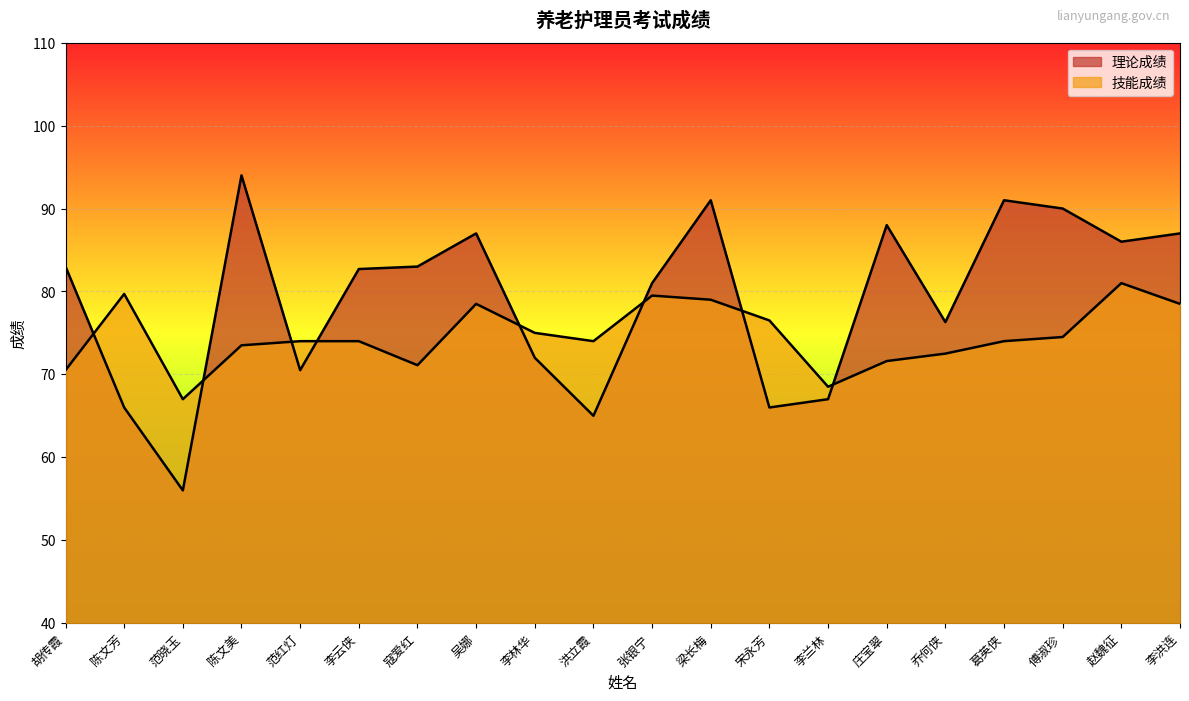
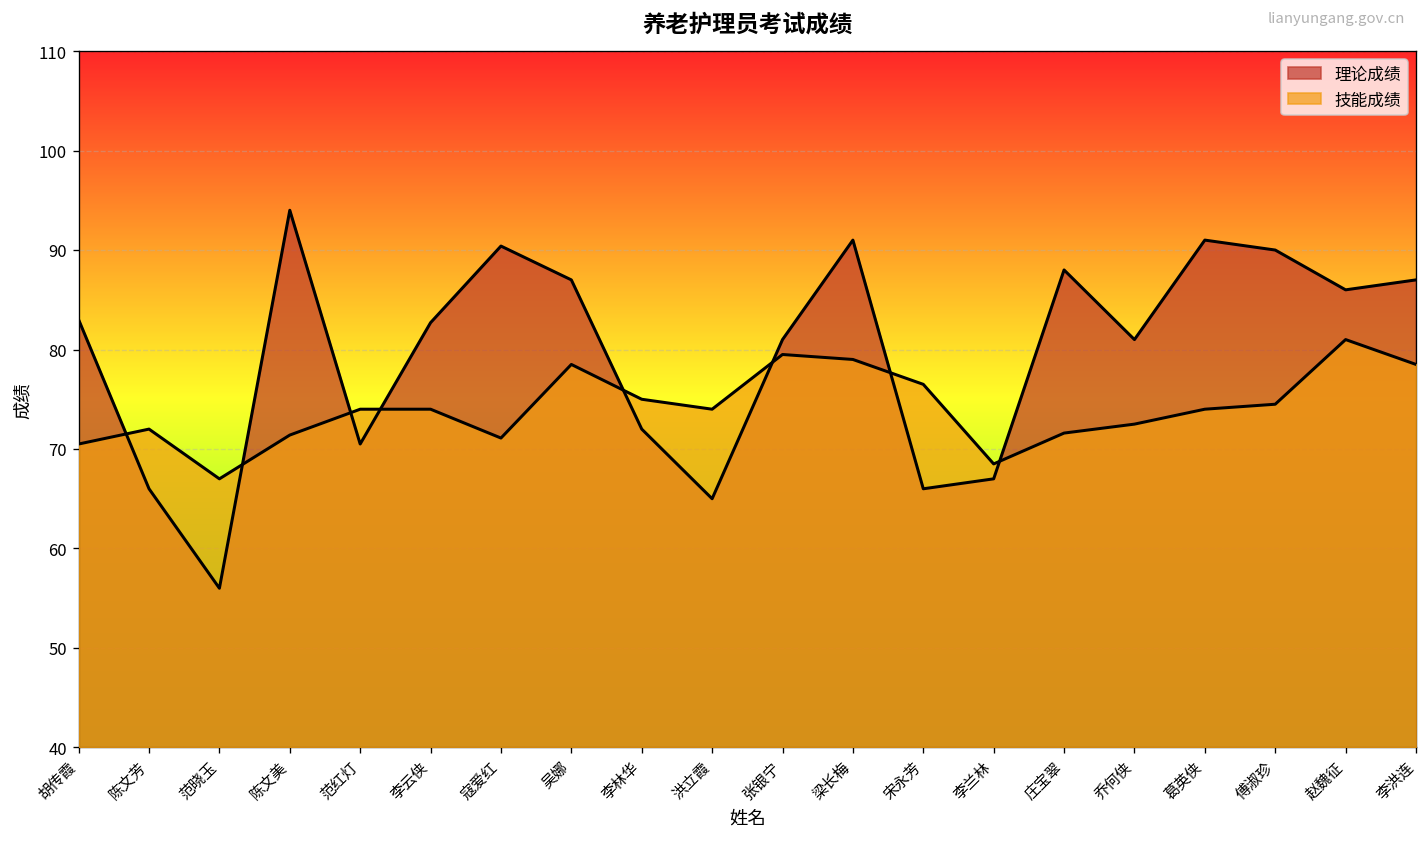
  {
    "理论成绩": {
      "胡传霞": 83,
      "陈文芳": 66,
      "范晓玉": 56,
      "陈文美": 94,
      "范红灯": 71,
      "李云侠": 83,
-     "寇爱红": 83,
+     "寇爱红": 90,
      "吴娜": 87,
      "李林华": 72,
      "洪立霞": 65,
      "张银宁": 81,
      "梁长梅": 91,
      "宋永芳": 66,
      "李兰林": 67,
      "庄宝翠": 88,
-     "乔何侠": 76,
+     "乔何侠": 81,
      "葛英侠": 91,
      "傅淑珍": 90,
      "赵魏征": 86,
      "李洪连": 87
    },
    "技能成绩": {
      "胡传霞": 71,
-     "陈文芳": 80,
+     "陈文芳": 72,
      "范晓玉": 67,
-     "陈文美": 74,
+     "陈文美": 71,
      "范红灯": 74,
      "李云侠": 74,
      "寇爱红": 71,
      "吴娜": 79,
      "李林华": 75,
      "洪立霞": 74,
      "张银宁": 80,
      "梁长梅": 79,
      "宋永芳": 77,
      "李兰林": 69,
      "庄宝翠": 72,
      "乔何侠": 73,
      "葛英侠": 74,
      "傅淑珍": 75,
      "赵魏征": 81,
      "李洪连": 79
    }
  }
